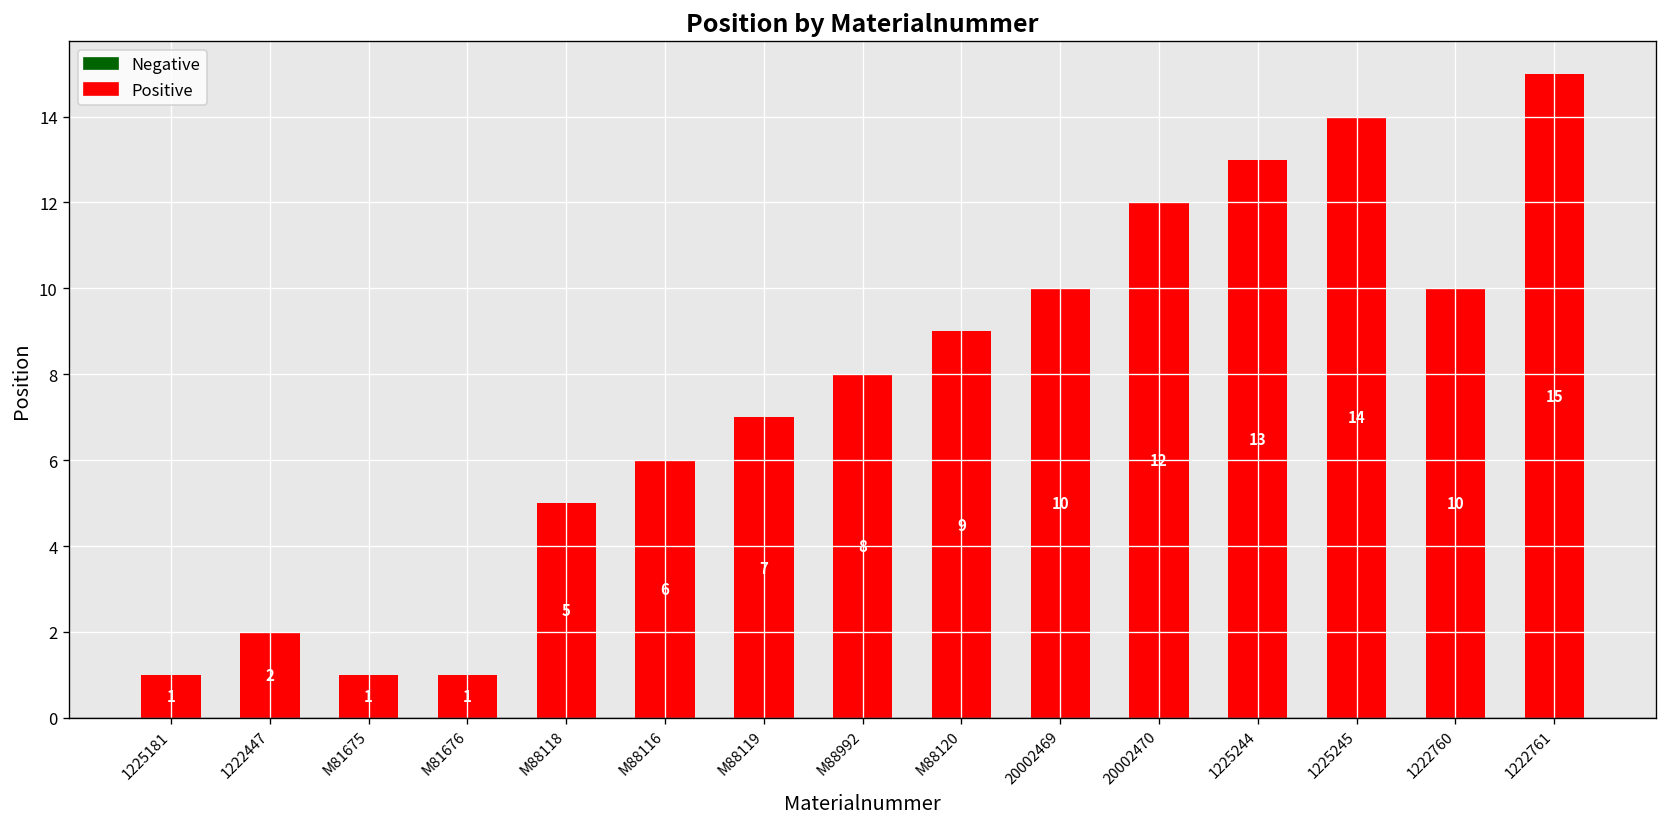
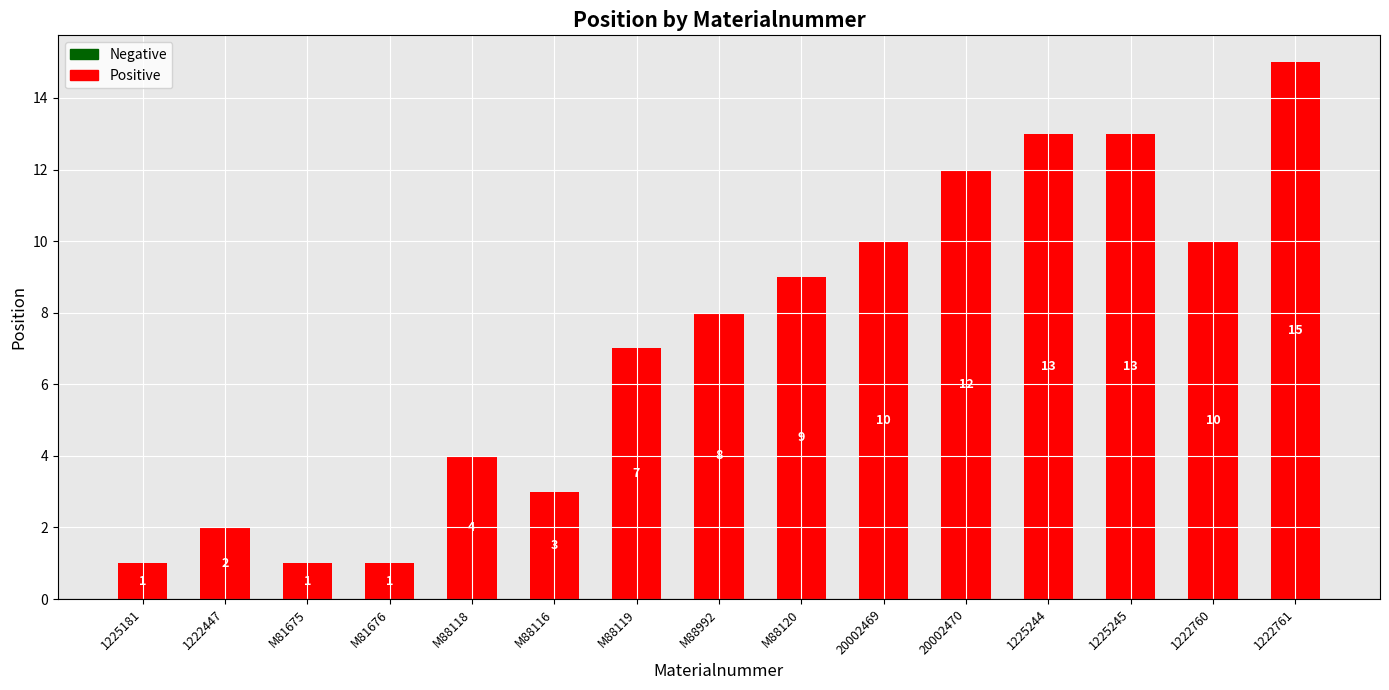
  {
    "1225181": 1,
    "1222447": 2,
    "M81675": 1,
    "M81676": 1,
-   "M88118": 5,
-   "M88116": 6,
+   "M88118": 4,
+   "M88116": 3,
    "M88119": 7,
    "M88992": 8,
    "M88120": 9,
    "20002469": 10,
    "20002470": 12,
    "1225244": 13,
-   "1225245": 14,
+   "1225245": 13,
    "1222760": 10,
    "1222761": 15
  }
